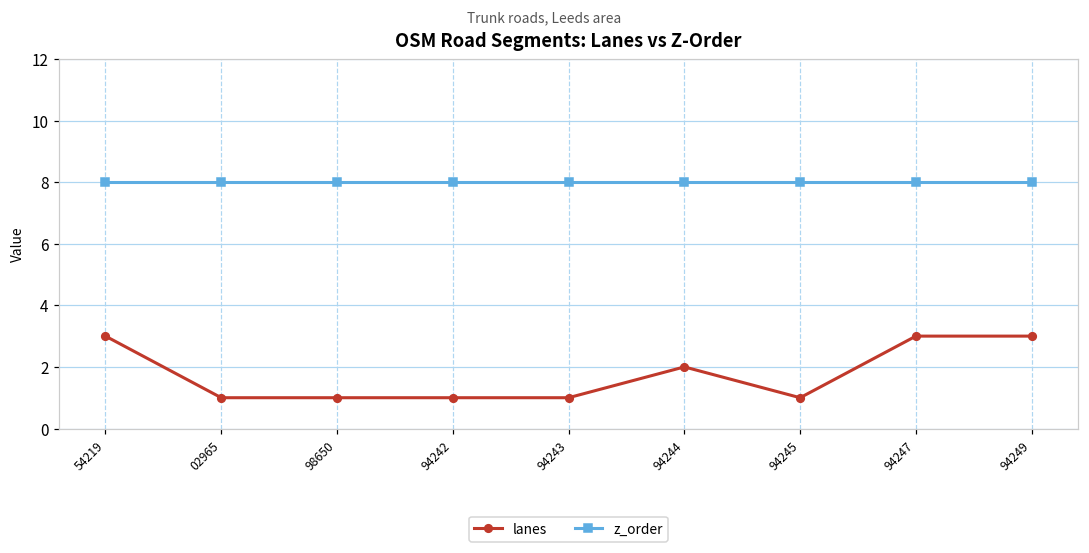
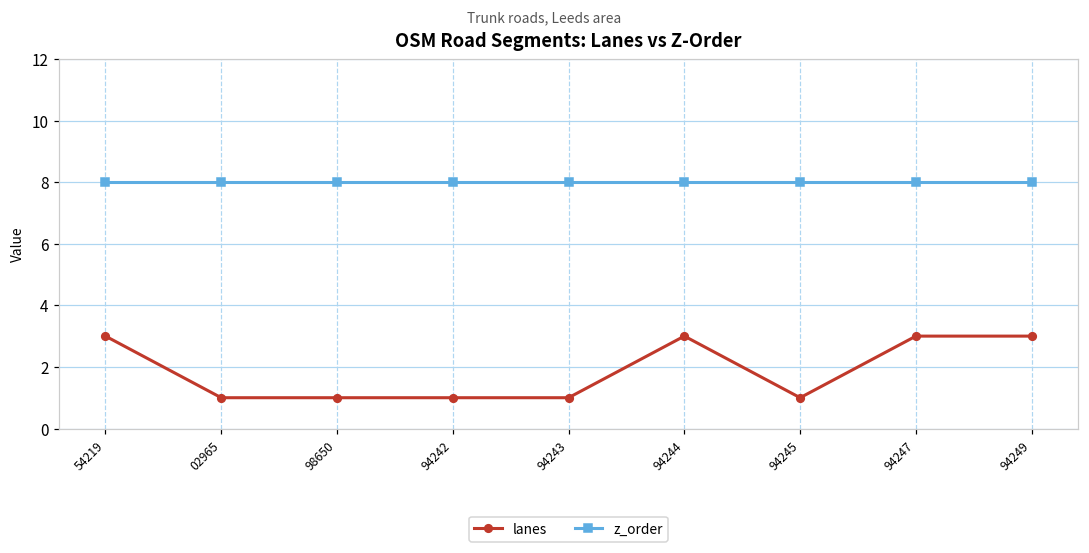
  {
    "lanes": {
      "54219": 3,
      "02965": 1,
      "98650": 1,
      "94242": 1,
      "94243": 1,
-     "94244": 2,
+     "94244": 3,
      "94245": 1,
      "94247": 3,
      "94249": 3
    },
    "z_order": {
      "54219": 8,
      "02965": 8,
      "98650": 8,
      "94242": 8,
      "94243": 8,
      "94244": 8,
      "94245": 8,
      "94247": 8,
      "94249": 8
    }
  }
